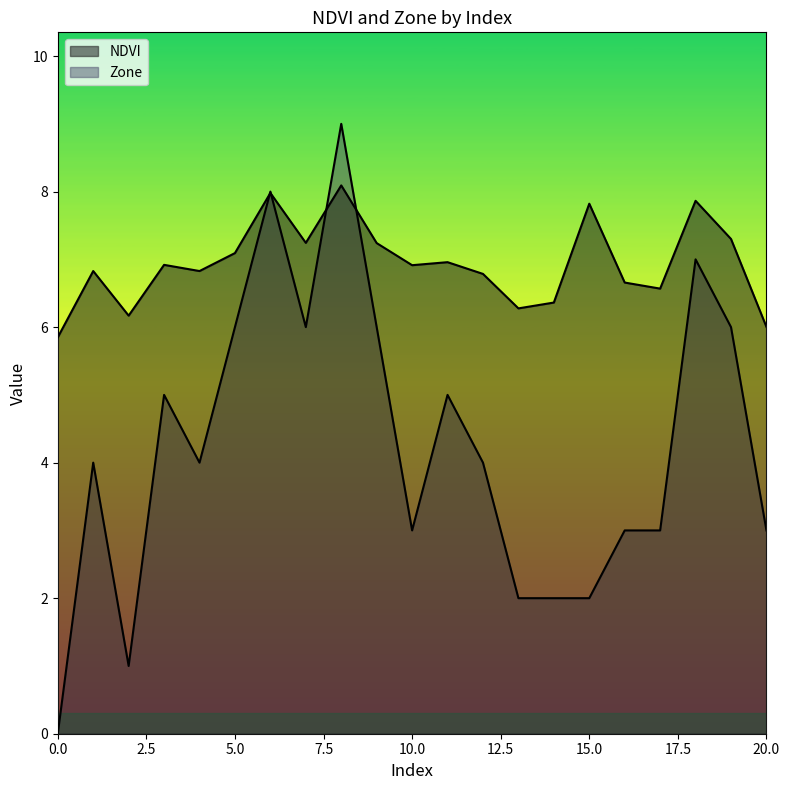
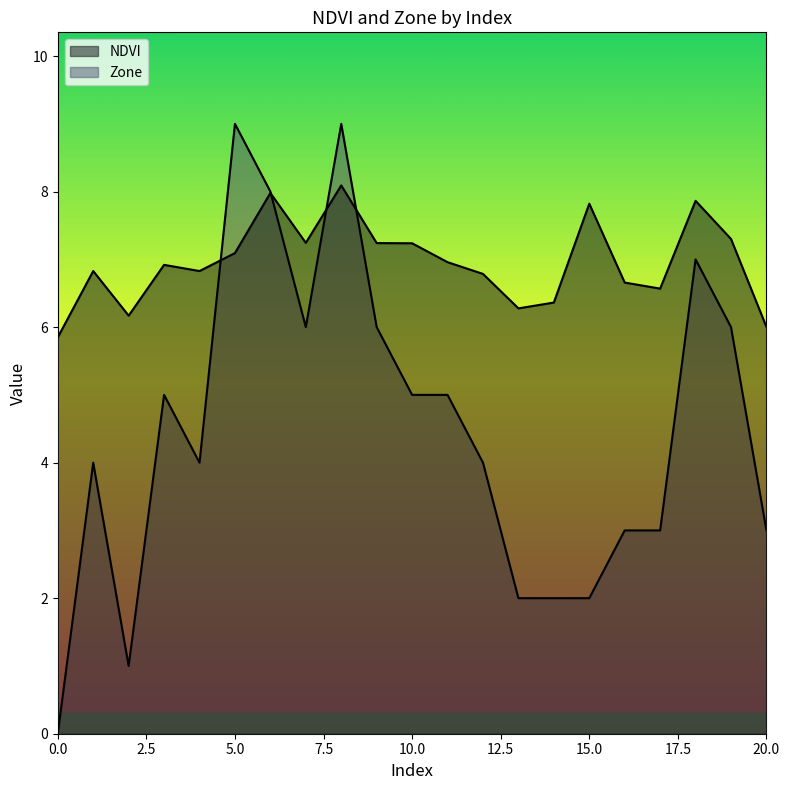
  {
    "NDVI": {
      "0.0": 5.8,
      "5.0": 7.1,
-     "10.0": 6.9,
+     "10.0": 7.2,
      "15.0": 7.8,
      "20.0": 6.0
    },
    "Zone": {
-     "5.0": 6,
-     "10.0": 3,
+     "5.0": 9,
+     "10.0": 5,
      "15.0": 2,
      "20.0": 3
    }
  }
